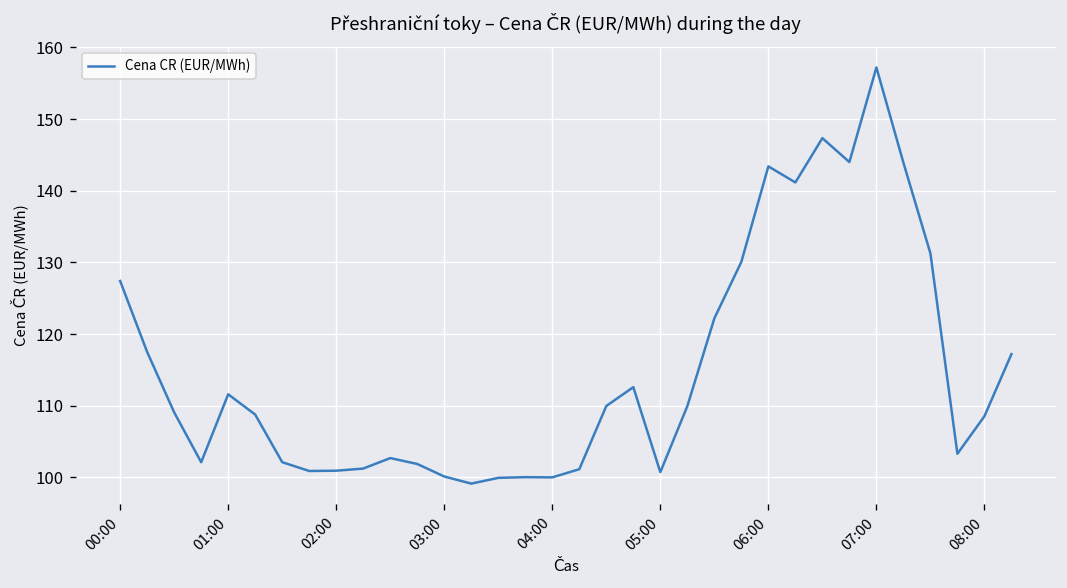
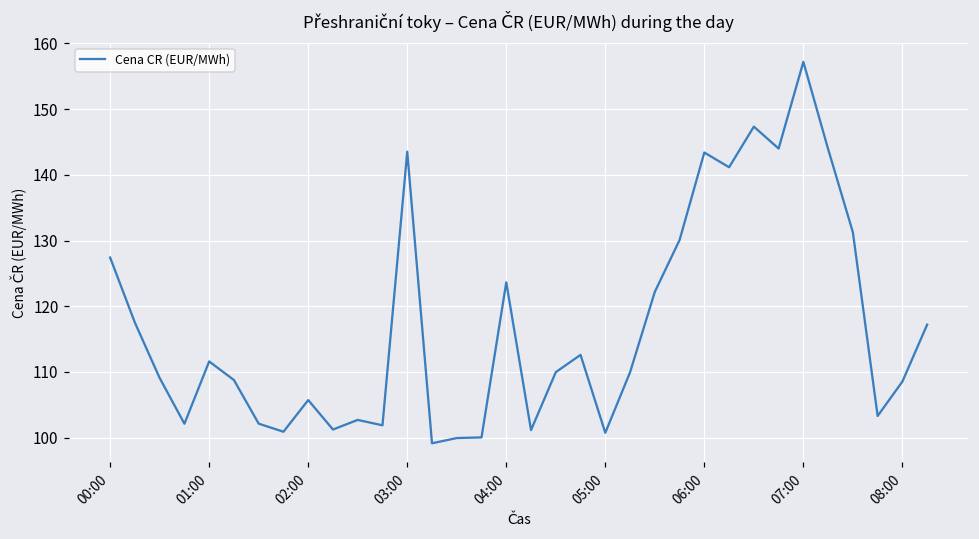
  {
    "00:00": 127,
    "01:00": 112,
-   "02:00": 101,
-   "03:00": 100,
-   "04:00": 100,
+   "02:00": 106,
+   "03:00": 144,
+   "04:00": 124,
    "05:00": 101,
    "06:00": 143,
    "07:00": 157,
    "08:00": 109
  }
